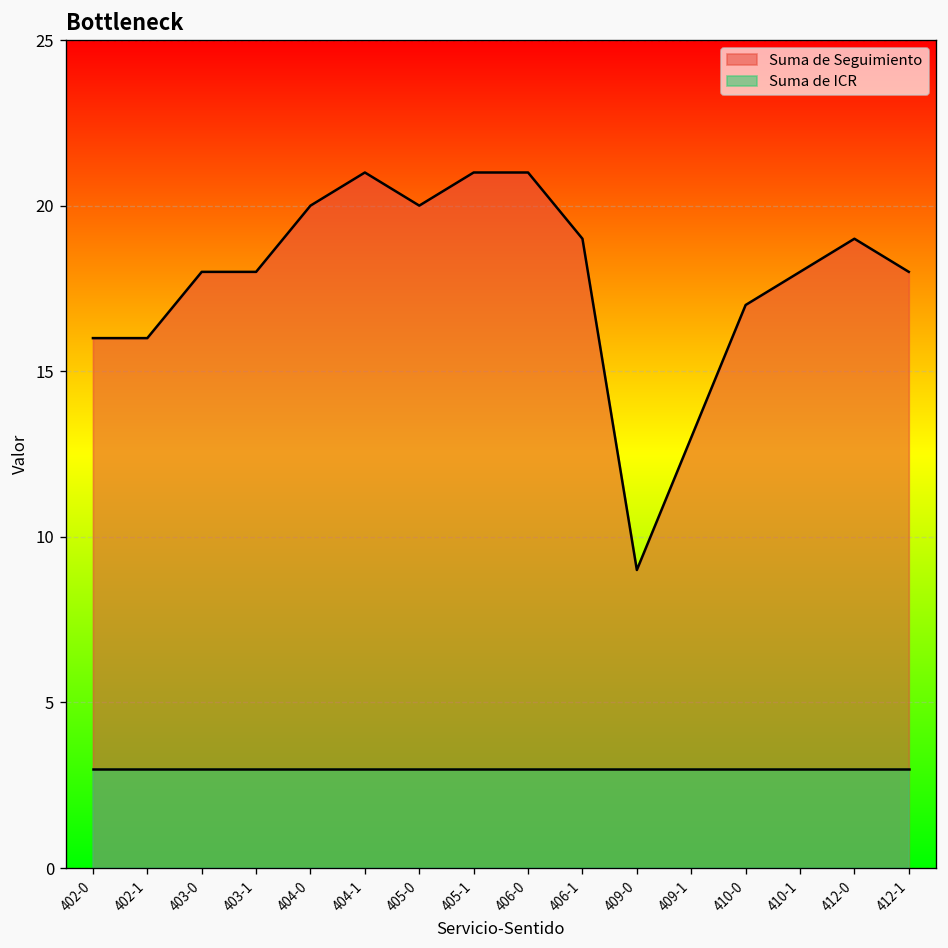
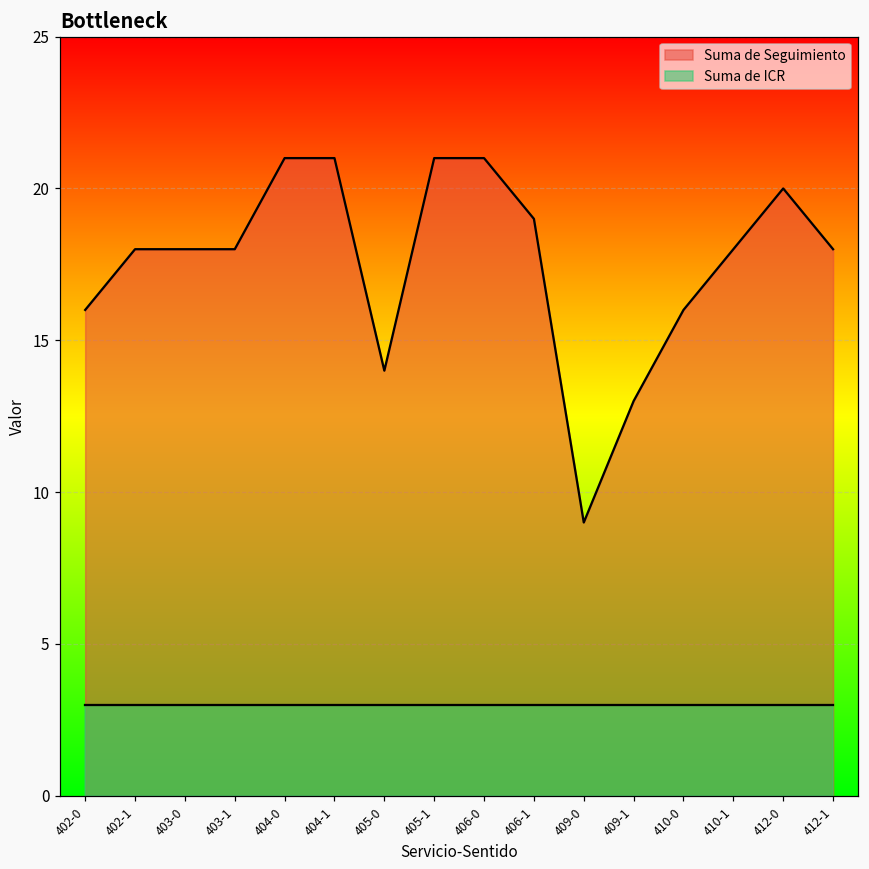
  {
    "Suma de Seguimiento": {
      "402-0": 16,
-     "402-1": 16,
+     "402-1": 18,
      "403-0": 18,
      "403-1": 18,
-     "404-0": 20,
+     "404-0": 21,
      "404-1": 21,
-     "405-0": 20,
+     "405-0": 14,
      "405-1": 21,
      "406-0": 21,
      "406-1": 19,
      "409-0": 9,
      "409-1": 13,
-     "410-0": 17,
+     "410-0": 16,
      "410-1": 18,
-     "412-0": 19,
+     "412-0": 20,
      "412-1": 18
    },
    "Suma de ICR": {
      "402-0": 3,
      "402-1": 3,
      "403-0": 3,
      "403-1": 3,
      "404-0": 3,
      "404-1": 3,
      "405-0": 3,
      "405-1": 3,
      "406-0": 3,
      "406-1": 3,
      "409-0": 3,
      "409-1": 3,
      "410-0": 3,
      "410-1": 3,
      "412-0": 3,
      "412-1": 3
    }
  }
